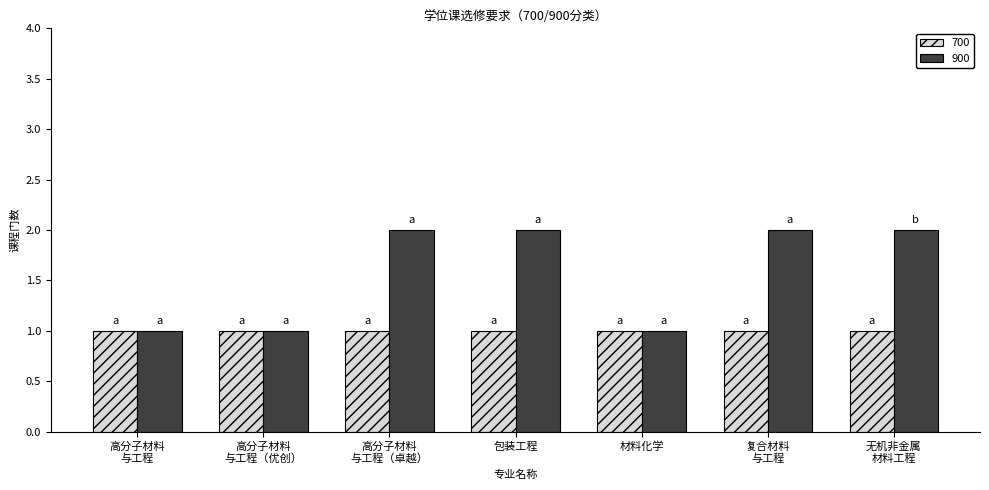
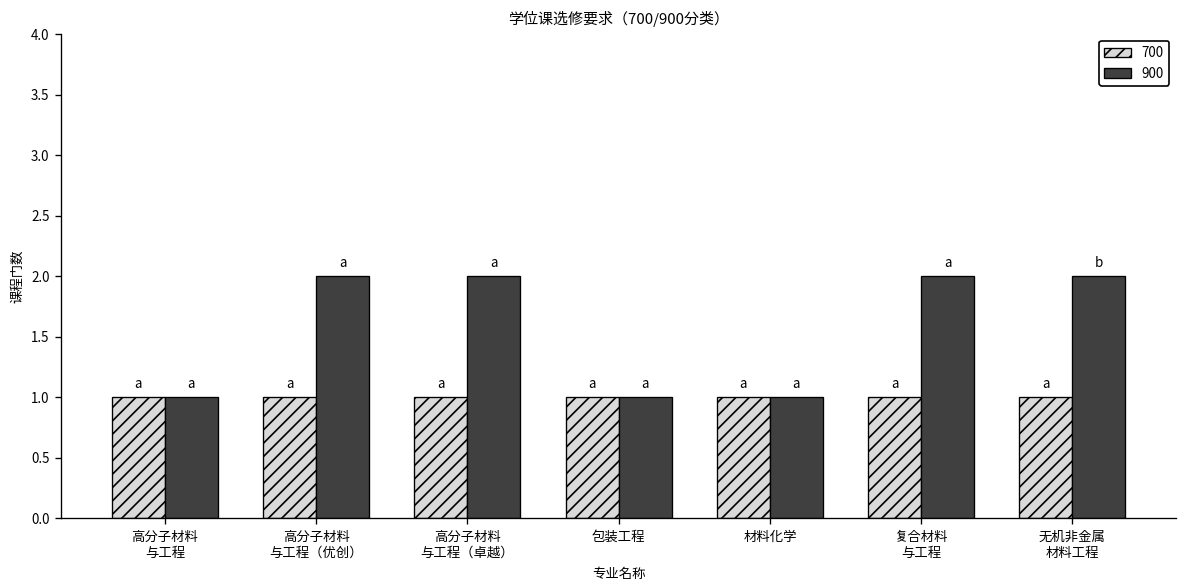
  {
    "700": {
      "高分子材料 与工程": 1,
      "高分子材料 与工程（优创）": 1,
      "高分子材料 与工程（卓越）": 1,
      "包装工程": 1,
      "材料化学": 1,
      "复合材料 与工程": 1,
      "无机非金属 材料工程": 1
    },
    "900": {
      "高分子材料 与工程": 1,
-     "高分子材料 与工程（优创）": 1,
+     "高分子材料 与工程（优创）": 2,
      "高分子材料 与工程（卓越）": 2,
-     "包装工程": 2,
+     "包装工程": 1,
      "材料化学": 1,
      "复合材料 与工程": 2,
      "无机非金属 材料工程": 2
    }
  }
